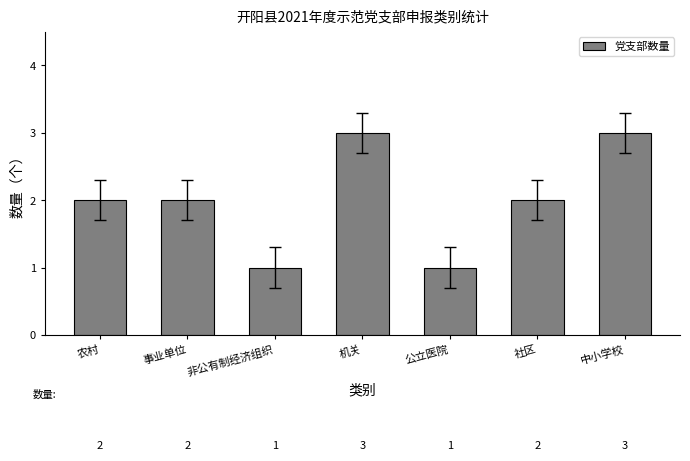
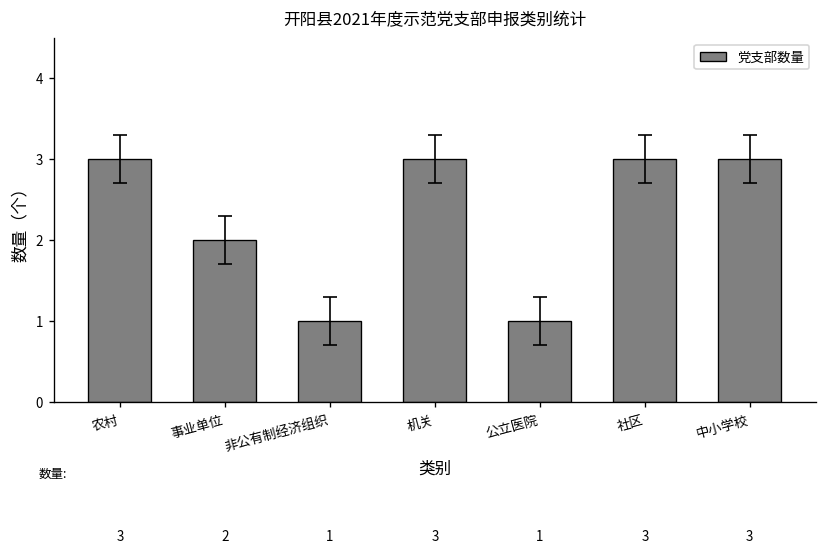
  {
    "党支部数量": {
-     "农村": 2,
-     "社区": 2
+     "农村": 3,
+     "社区": 3
    }
  }
